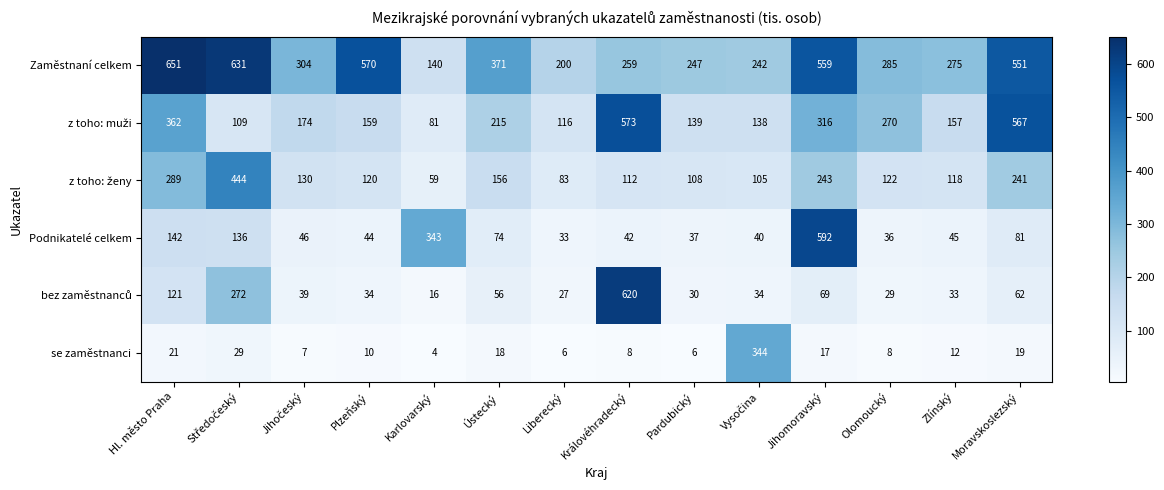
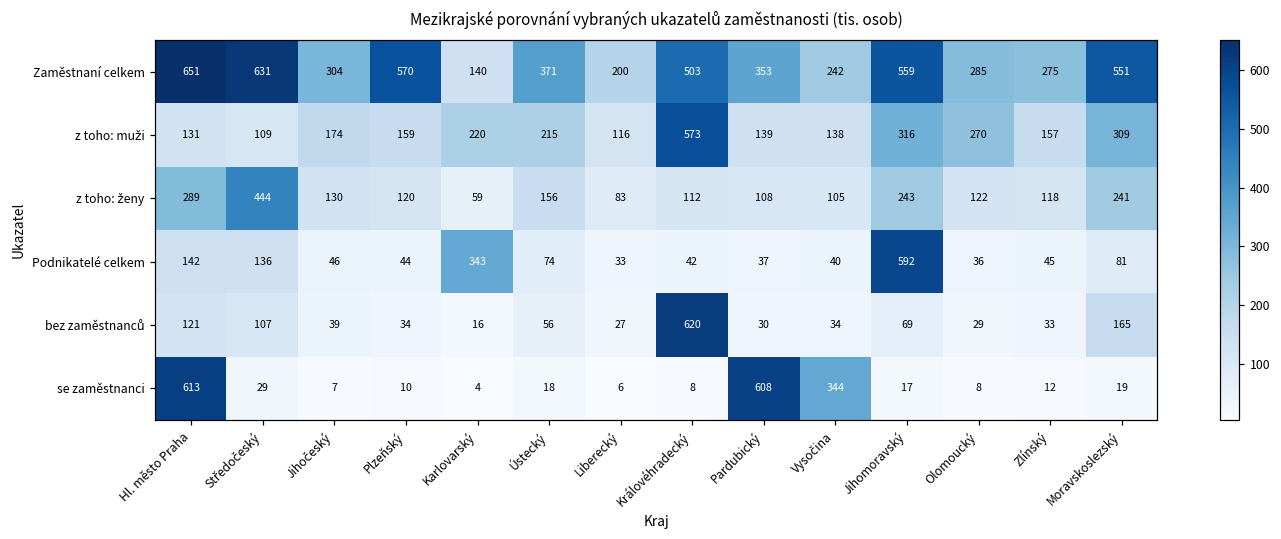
  {
    "Zaměstnaní celkem": {
      "Hl. město Praha": 651,
      "Středočeský": 631,
      "Jihočeský": 304,
      "Plzeňský": 570,
      "Karlovarský": 140,
      "Ústecký": 371,
      "Liberecký": 200,
-     "Královéhradecký": 259,
-     "Pardubický": 247,
+     "Královéhradecký": 503,
+     "Pardubický": 353,
      "Vysočina": 242,
      "Jihomoravský": 559,
      "Olomoucký": 285,
      "Zlínský": 275,
      "Moravskoslezský": 551
    },
    "z toho: muži": {
-     "Hl. město Praha": 362,
+     "Hl. město Praha": 131,
      "Středočeský": 109,
      "Jihočeský": 174,
      "Plzeňský": 159,
-     "Karlovarský": 81,
+     "Karlovarský": 220,
      "Ústecký": 215,
      "Liberecký": 116,
      "Královéhradecký": 573,
      "Pardubický": 139,
      "Vysočina": 138,
      "Jihomoravský": 316,
      "Olomoucký": 270,
      "Zlínský": 157,
-     "Moravskoslezský": 567
+     "Moravskoslezský": 309
    },
    "z toho: ženy": {
      "Hl. město Praha": 289,
      "Středočeský": 444,
      "Jihočeský": 130,
      "Plzeňský": 120,
      "Karlovarský": 59,
      "Ústecký": 156,
      "Liberecký": 83,
      "Královéhradecký": 112,
      "Pardubický": 108,
      "Vysočina": 105,
      "Jihomoravský": 243,
      "Olomoucký": 122,
      "Zlínský": 118,
      "Moravskoslezský": 241
    },
    "Podnikatelé celkem": {
      "Hl. město Praha": 142,
      "Středočeský": 136,
      "Jihočeský": 46,
      "Plzeňský": 44,
      "Karlovarský": 343,
      "Ústecký": 74,
      "Liberecký": 33,
      "Královéhradecký": 42,
      "Pardubický": 37,
      "Vysočina": 40,
      "Jihomoravský": 592,
      "Olomoucký": 36,
      "Zlínský": 45,
      "Moravskoslezský": 81
    },
    "bez zaměstnanců": {
      "Hl. město Praha": 121,
-     "Středočeský": 272,
+     "Středočeský": 107,
      "Jihočeský": 39,
      "Plzeňský": 34,
      "Karlovarský": 16,
      "Ústecký": 56,
      "Liberecký": 27,
      "Královéhradecký": 620,
      "Pardubický": 30,
      "Vysočina": 34,
      "Jihomoravský": 69,
      "Olomoucký": 29,
      "Zlínský": 33,
-     "Moravskoslezský": 62
+     "Moravskoslezský": 165
    },
    "se zaměstnanci": {
-     "Hl. město Praha": 21,
+     "Hl. město Praha": 613,
      "Středočeský": 29,
      "Jihočeský": 7,
      "Plzeňský": 10,
      "Karlovarský": 4,
      "Ústecký": 18,
      "Liberecký": 6,
      "Královéhradecký": 8,
-     "Pardubický": 6,
+     "Pardubický": 608,
      "Vysočina": 344,
      "Jihomoravský": 17,
      "Olomoucký": 8,
      "Zlínský": 12,
      "Moravskoslezský": 19
    }
  }
